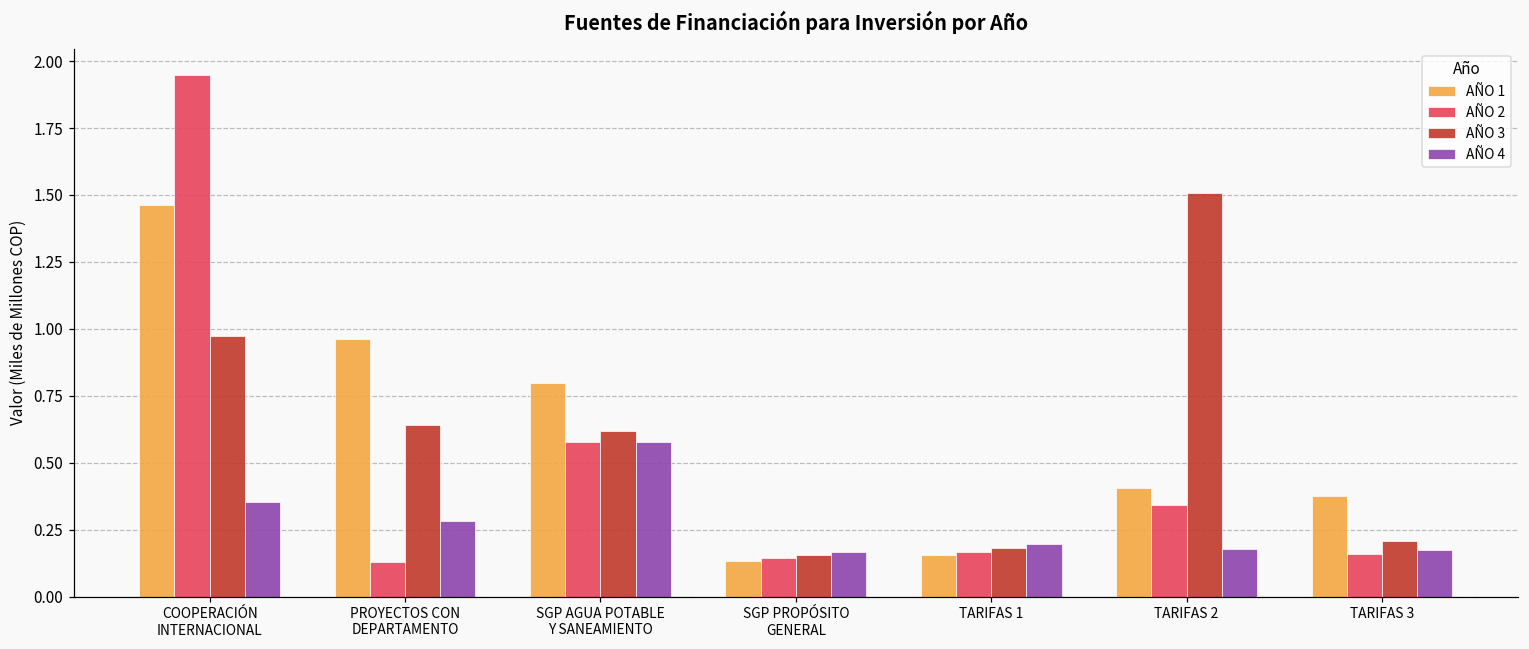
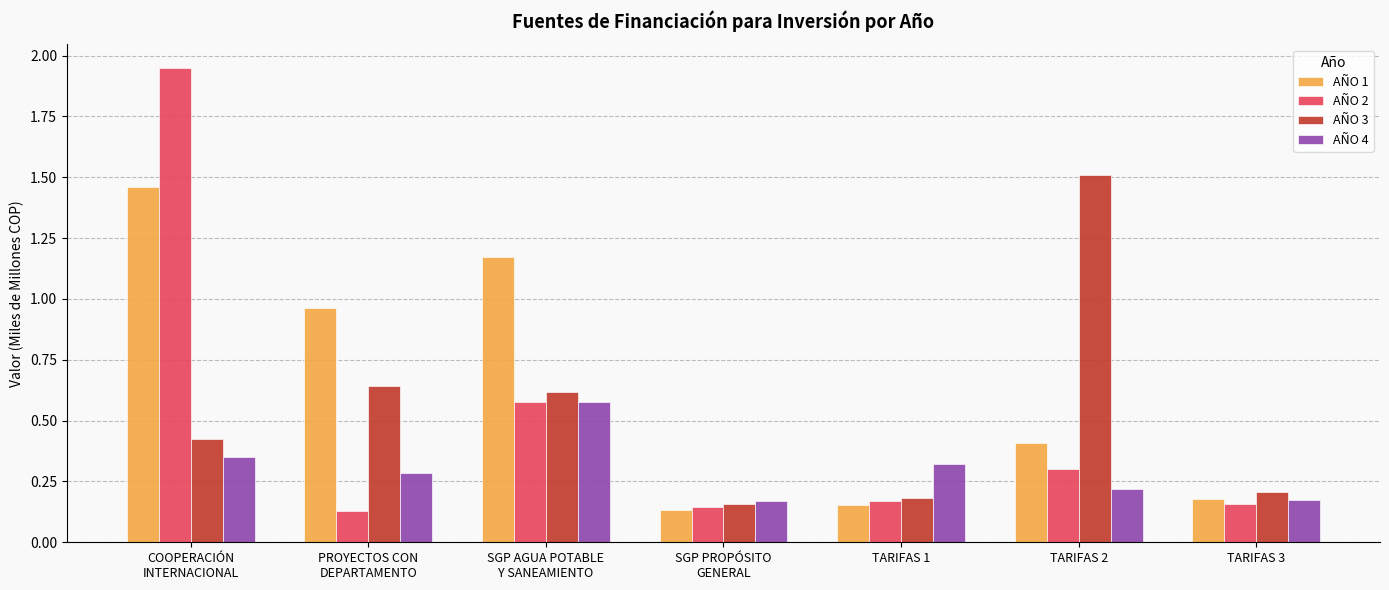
  {
    "AÑO 1": {
      "COOPERACIÓN INTERNACIONAL": 1.46,
      "PROYECTOS CON DEPARTAMENTO": 0.96,
-     "SGP AGUA POTABLE Y SANEAMIENTO": 0.80,
+     "SGP AGUA POTABLE Y SANEAMIENTO": 1.17,
      "SGP PROPÓSITO GENERAL": 0.13,
      "TARIFAS 1": 0.15,
      "TARIFAS 2": 0.41,
-     "TARIFAS 3": 0.37
+     "TARIFAS 3": 0.18
    },
    "AÑO 2": {
      "COOPERACIÓN INTERNACIONAL": 1.95,
      "PROYECTOS CON DEPARTAMENTO": 0.13,
      "SGP AGUA POTABLE Y SANEAMIENTO": 0.58,
      "SGP PROPÓSITO GENERAL": 0.14,
      "TARIFAS 1": 0.17,
-     "TARIFAS 2": 0.34,
+     "TARIFAS 2": 0.30,
      "TARIFAS 3": 0.16
    },
    "AÑO 3": {
-     "COOPERACIÓN INTERNACIONAL": 0.97,
+     "COOPERACIÓN INTERNACIONAL": 0.42,
      "PROYECTOS CON DEPARTAMENTO": 0.64,
      "SGP AGUA POTABLE Y SANEAMIENTO": 0.62,
      "SGP PROPÓSITO GENERAL": 0.16,
      "TARIFAS 1": 0.18,
      "TARIFAS 2": 1.51,
      "TARIFAS 3": 0.21
    },
    "AÑO 4": {
      "COOPERACIÓN INTERNACIONAL": 0.35,
      "PROYECTOS CON DEPARTAMENTO": 0.28,
      "SGP AGUA POTABLE Y SANEAMIENTO": 0.58,
      "SGP PROPÓSITO GENERAL": 0.17,
-     "TARIFAS 1": 0.20,
-     "TARIFAS 2": 0.18,
+     "TARIFAS 1": 0.32,
+     "TARIFAS 2": 0.22,
      "TARIFAS 3": 0.17
    }
  }
